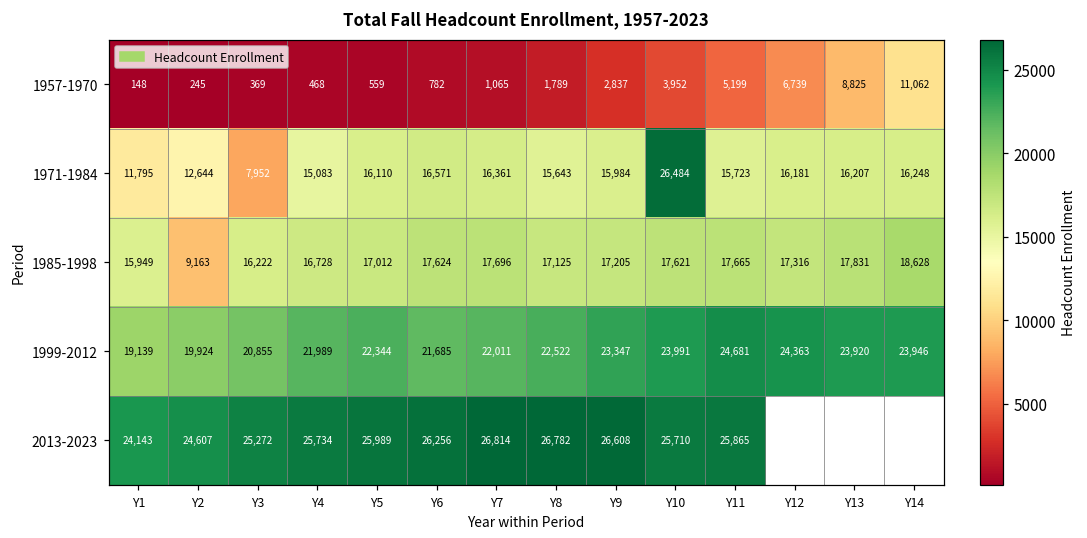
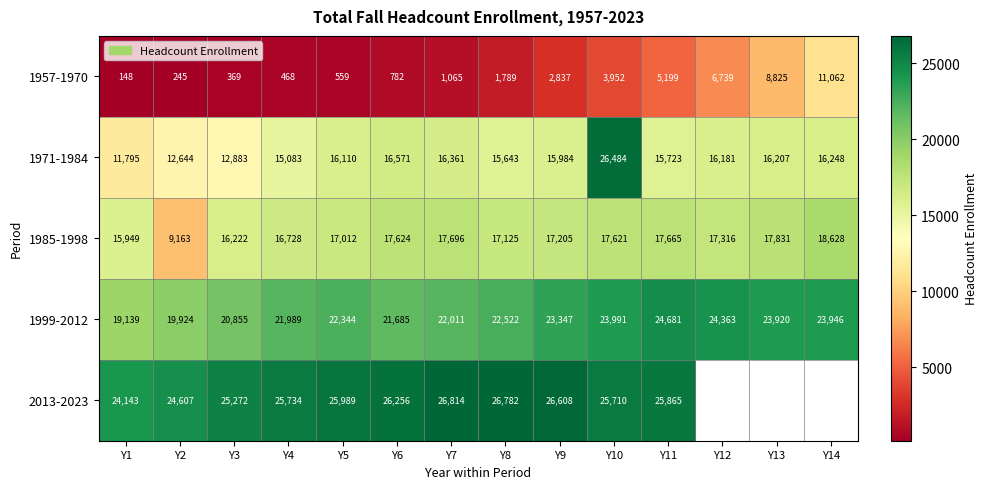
  {
    "1957-1970": {
      "Y1": "148",
      "Y2": "245",
      "Y3": "369",
      "Y4": "468",
      "Y5": "559",
      "Y6": "782",
      "Y7": "1,065",
      "Y8": "1,789",
      "Y9": "2,837",
      "Y10": "3,952",
      "Y11": "5,199",
      "Y12": "6,739",
      "Y13": "8,825",
      "Y14": "11,062"
    },
    "1971-1984": {
      "Y1": "11,795",
      "Y2": "12,644",
-     "Y3": "7,952",
+     "Y3": "12,883",
      "Y4": "15,083",
      "Y5": "16,110",
      "Y6": "16,571",
      "Y7": "16,361",
      "Y8": "15,643",
      "Y9": "15,984",
      "Y10": "26,484",
      "Y11": "15,723",
      "Y12": "16,181",
      "Y13": "16,207",
      "Y14": "16,248"
    },
    "1985-1998": {
      "Y1": "15,949",
      "Y2": "9,163",
      "Y3": "16,222",
      "Y4": "16,728",
      "Y5": "17,012",
      "Y6": "17,624",
      "Y7": "17,696",
      "Y8": "17,125",
      "Y9": "17,205",
      "Y10": "17,621",
      "Y11": "17,665",
      "Y12": "17,316",
      "Y13": "17,831",
      "Y14": "18,628"
    },
    "1999-2012": {
      "Y1": "19,139",
      "Y2": "19,924",
      "Y3": "20,855",
      "Y4": "21,989",
      "Y5": "22,344",
      "Y6": "21,685",
      "Y7": "22,011",
      "Y8": "22,522",
      "Y9": "23,347",
      "Y10": "23,991",
      "Y11": "24,681",
      "Y12": "24,363",
      "Y13": "23,920",
      "Y14": "23,946"
    },
    "2013-2023": {
      "Y1": "24,143",
      "Y2": "24,607",
      "Y3": "25,272",
      "Y4": "25,734",
      "Y5": "25,989",
      "Y6": "26,256",
      "Y7": "26,814",
      "Y8": "26,782",
      "Y9": "26,608",
      "Y10": "25,710",
      "Y11": "25,865"
    }
  }
